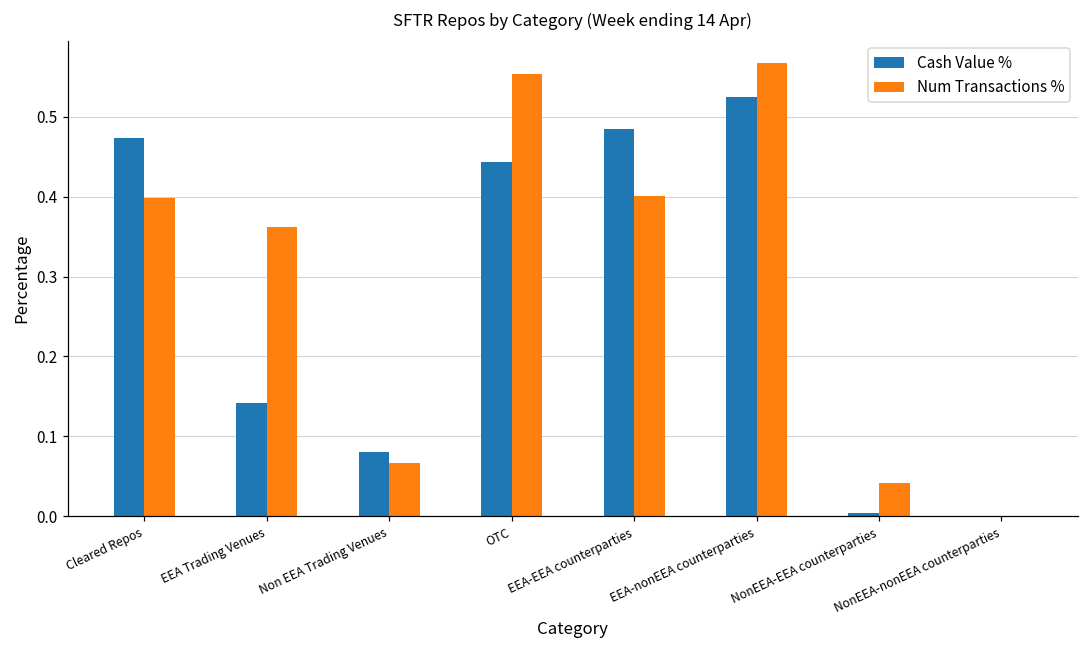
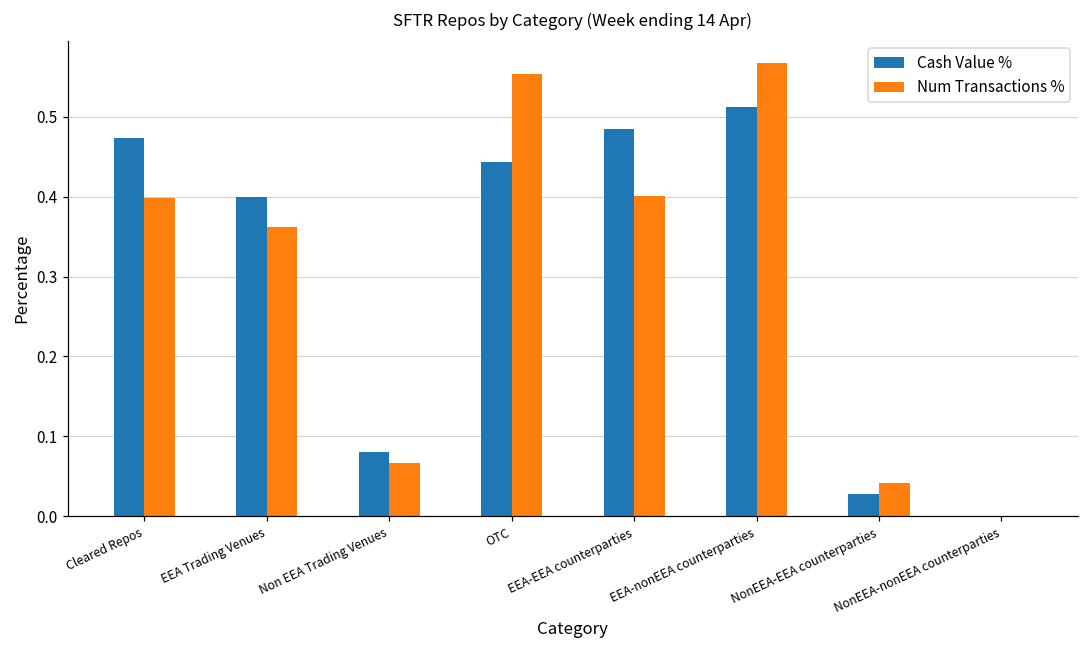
  {
    "Cash Value %": {
      "Cleared Repos": 0.47,
-     "EEA Trading Venues": 0.14,
+     "EEA Trading Venues": 0.40,
      "Non EEA Trading Venues": 0.08,
      "OTC": 0.44,
      "EEA-EEA counterparties": 0.48,
-     "EEA-nonEEA counterparties": 0.52,
-     "NonEEA-EEA counterparties": 0.00
+     "EEA-nonEEA counterparties": 0.51,
+     "NonEEA-EEA counterparties": 0.03
    },
    "Num Transactions %": {
      "Cleared Repos": 0.40,
      "EEA Trading Venues": 0.36,
      "Non EEA Trading Venues": 0.07,
      "OTC": 0.55,
      "EEA-EEA counterparties": 0.40,
      "EEA-nonEEA counterparties": 0.57,
      "NonEEA-EEA counterparties": 0.04
    }
  }
